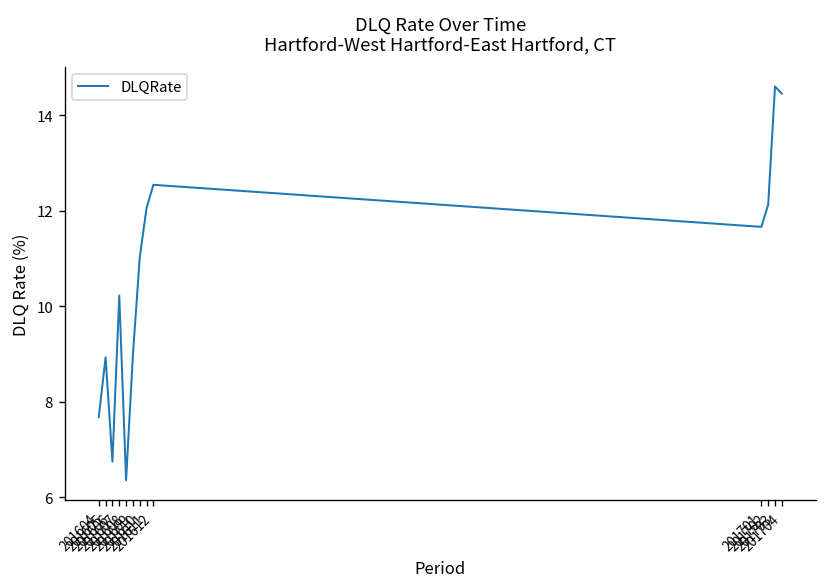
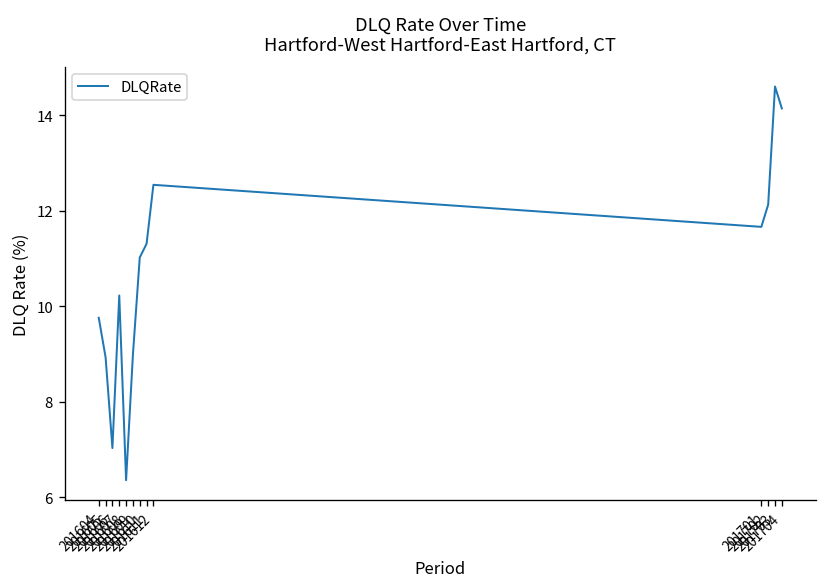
  {
-   "201604": 7.7,
+   "201604": 9.8,
    "201605": 8.9,
-   "201606": 6.8,
+   "201606": 7.0,
    "201607": 10.2,
    "201608": 6.4,
    "201609": 9.0,
    "201610": 11.0,
-   "201611": 12.1,
+   "201611": 11.3,
    "201612": 12.5,
    "201701": 11.7,
    "201702": 12.1,
    "201703": 14.6,
-   "201704": 14.5
+   "201704": 14.1
  }
